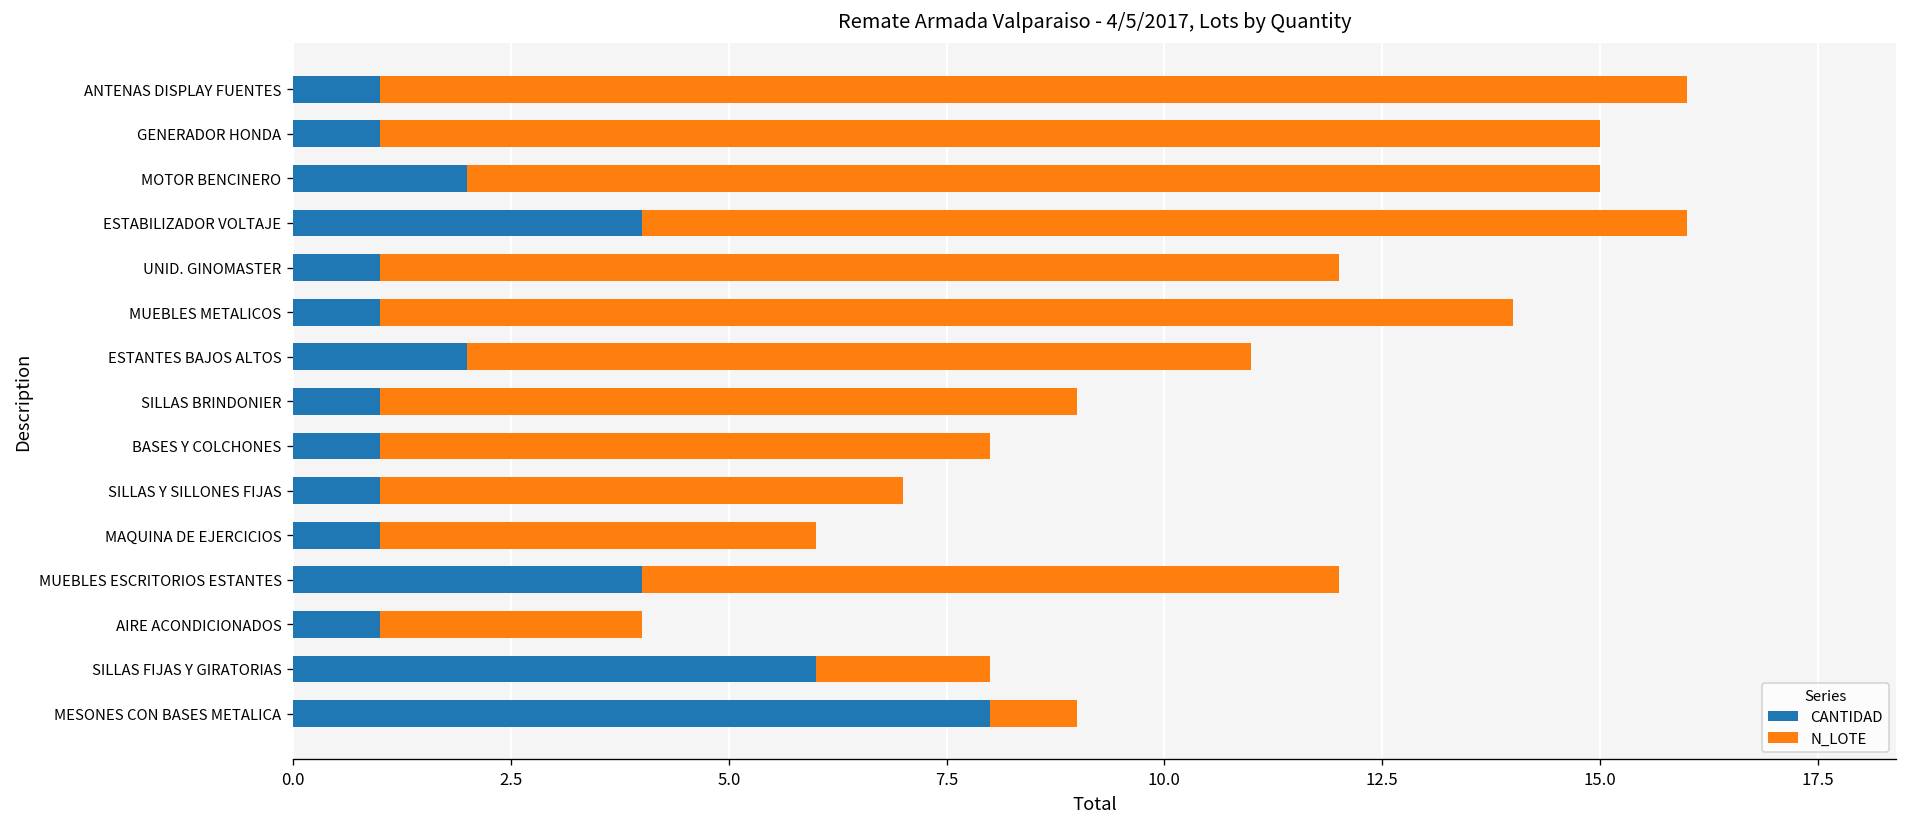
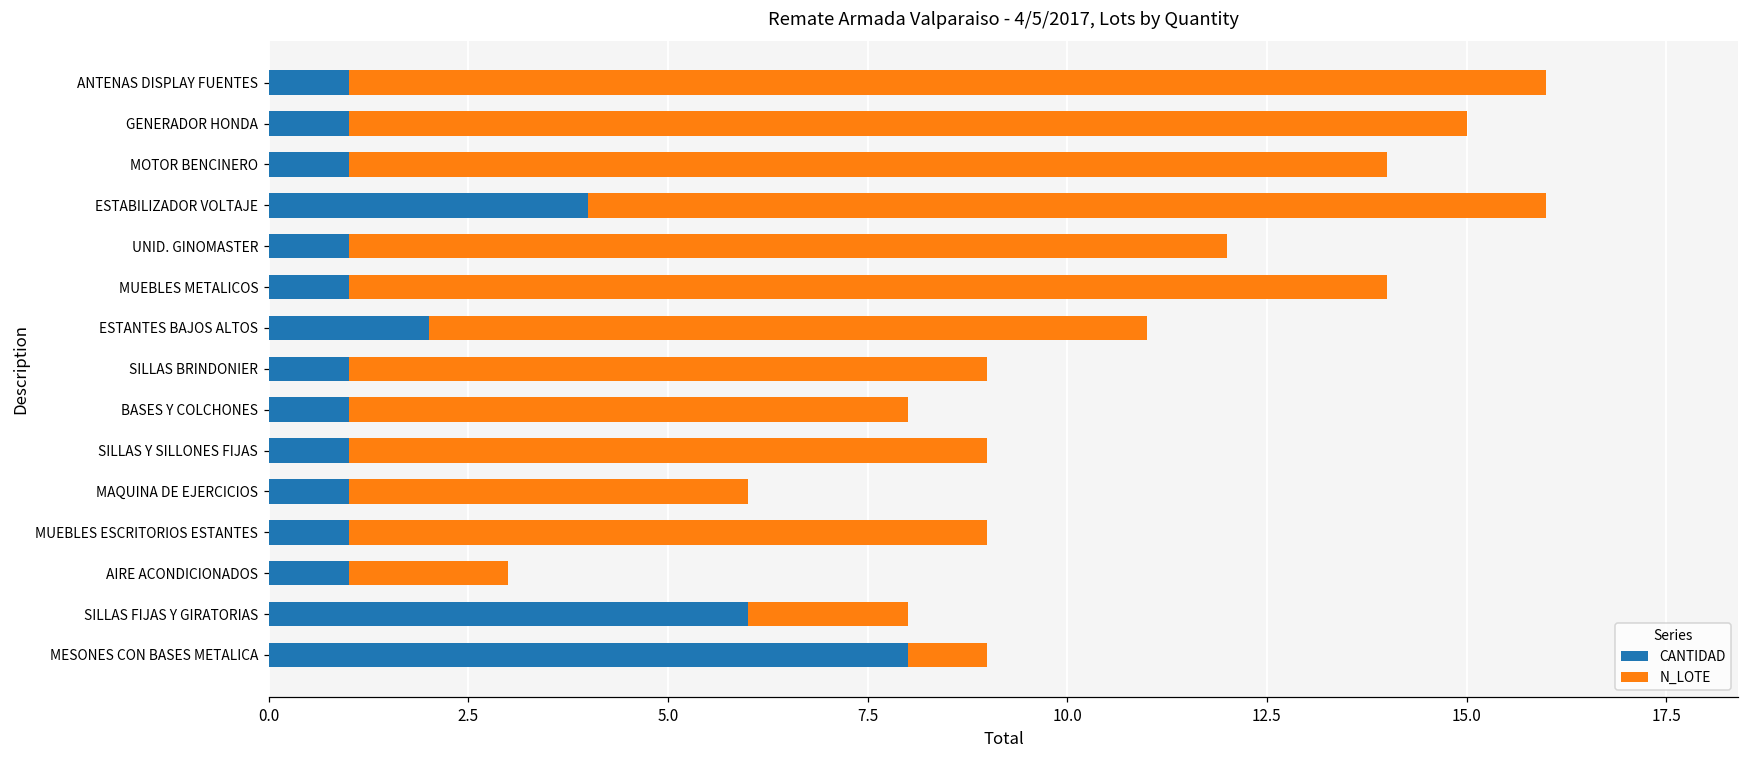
  {
    "CANTIDAD": {
      "ANTENAS DISPLAY FUENTES": 1,
      "GENERADOR HONDA": 1,
-     "MOTOR BENCINERO": 2,
+     "MOTOR BENCINERO": 1,
      "ESTABILIZADOR VOLTAJE": 4,
      "UNID. GINOMASTER": 1,
      "MUEBLES METALICOS": 1,
      "ESTANTES BAJOS ALTOS": 2,
      "SILLAS BRINDONIER": 1,
      "BASES Y COLCHONES": 1,
      "SILLAS Y SILLONES FIJAS": 1,
      "MAQUINA DE EJERCICIOS": 1,
-     "MUEBLES ESCRITORIOS ESTANTES": 4,
+     "MUEBLES ESCRITORIOS ESTANTES": 1,
      "AIRE ACONDICIONADOS": 1,
      "SILLAS FIJAS Y GIRATORIAS": 6,
      "MESONES CON BASES METALICA": 8
    },
    "N_LOTE": {
      "ANTENAS DISPLAY FUENTES": 15,
      "GENERADOR HONDA": 14,
      "MOTOR BENCINERO": 13,
      "ESTABILIZADOR VOLTAJE": 12,
      "UNID. GINOMASTER": 11,
      "MUEBLES METALICOS": 13,
      "ESTANTES BAJOS ALTOS": 9,
      "SILLAS BRINDONIER": 8,
      "BASES Y COLCHONES": 7,
-     "SILLAS Y SILLONES FIJAS": 6,
+     "SILLAS Y SILLONES FIJAS": 8,
      "MAQUINA DE EJERCICIOS": 5,
      "MUEBLES ESCRITORIOS ESTANTES": 8,
-     "AIRE ACONDICIONADOS": 3,
+     "AIRE ACONDICIONADOS": 2,
      "SILLAS FIJAS Y GIRATORIAS": 2,
      "MESONES CON BASES METALICA": 1
    }
  }
